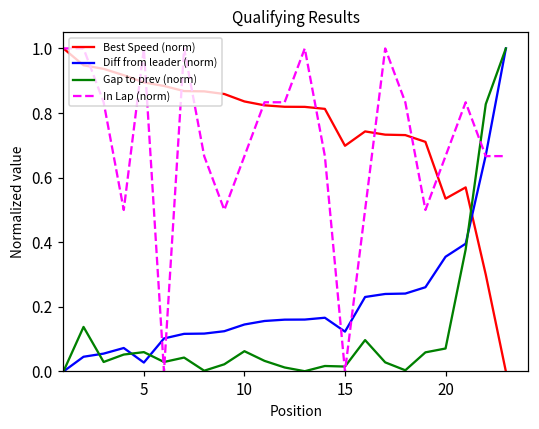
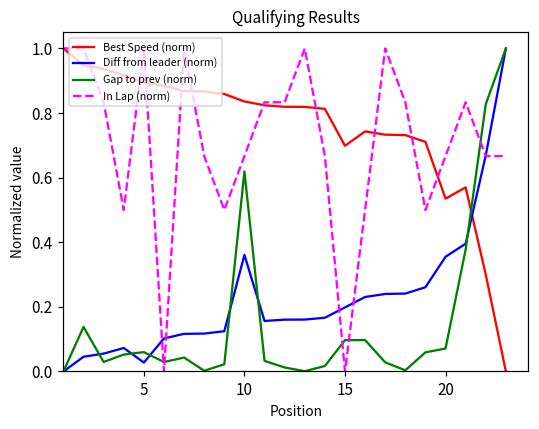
  {
    "Best Speed (norm)": {
      "10": 0.84,
      "15": 0.70,
      "20": 0.54
    },
    "Diff from leader (norm)": {
      "5": 0.03,
-     "10": 0.15,
-     "15": 0.12,
+     "10": 0.36,
+     "15": 0.20,
      "20": 0.36
    },
    "Gap to prev (norm)": {
      "5": 0.06,
-     "10": 0.06,
-     "15": 0.02,
+     "10": 0.62,
+     "15": 0.10,
      "20": 0.07
    },
    "In Lap (norm)": {
      "10": 0.67,
      "15": 0.00,
      "20": 0.67
    }
  }
